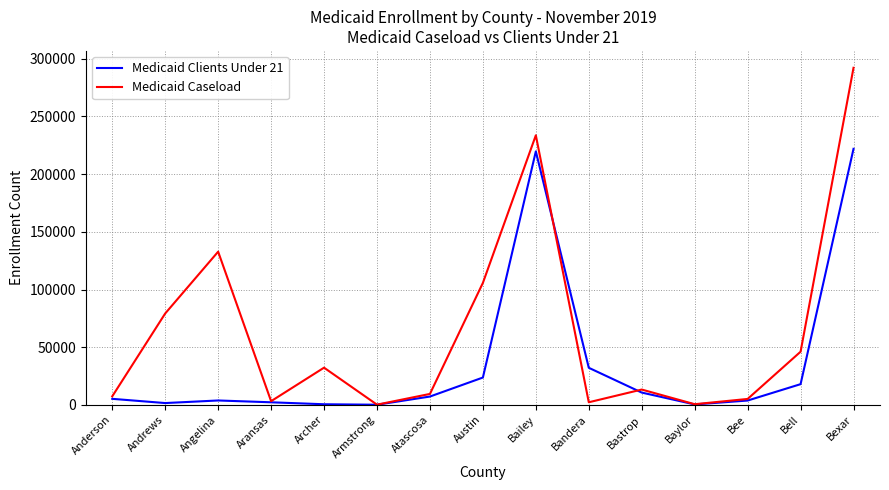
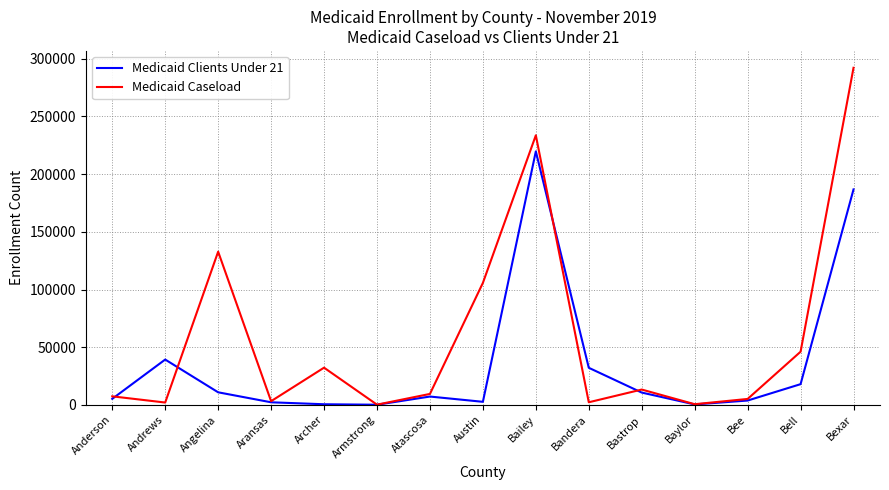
  {
    "Medicaid Clients Under 21": {
-     "Andrews": 2000,
-     "Angelina": 4000,
+     "Andrews": 39000,
+     "Angelina": 11000,
      "Archer": 1000,
      "Atascosa": 7000,
-     "Austin": 24000,
+     "Austin": 3000,
      "Bailey": 220000,
      "Bandera": 32000,
      "Bastrop": 11000,
      "Bell": 18000,
-     "Bexar": 222000
+     "Bexar": 187000
    },
    "Medicaid Caseload": {
-     "Andrews": 79000,
+     "Andrews": 2000,
      "Angelina": 133000,
      "Archer": 32000,
      "Atascosa": 9000,
      "Austin": 106000,
      "Bailey": 234000,
      "Bandera": 2000,
      "Bastrop": 13000,
      "Bell": 46000,
      "Bexar": 292000
    }
  }
